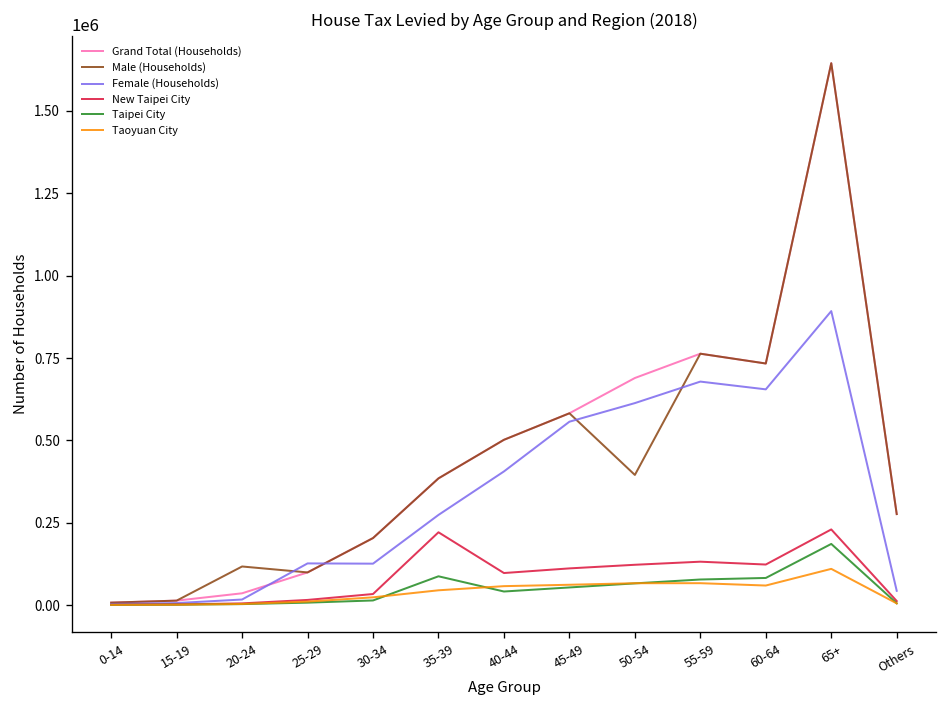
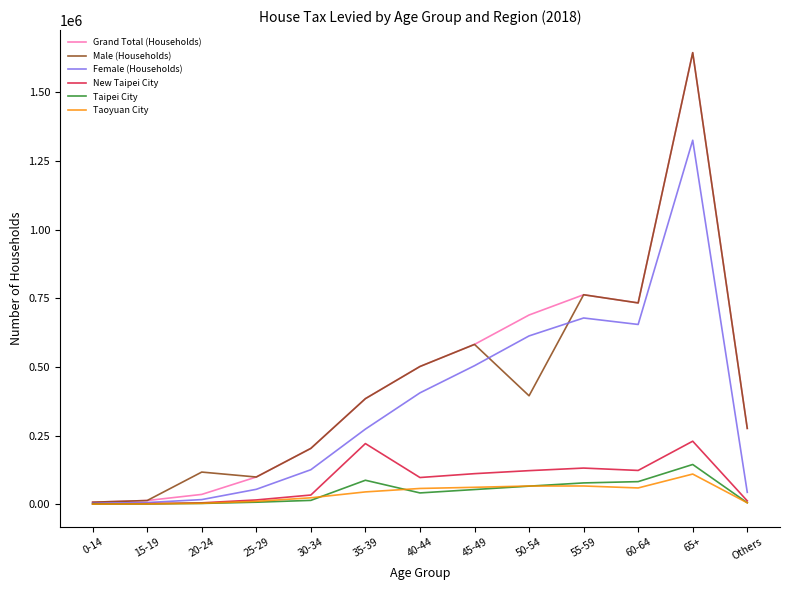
  {
    "Grand Total (Households)": {
      "20-24": 40000,
      "50-54": 690000
    },
    "Male (Households)": {
      "20-24": 120000,
      "50-54": 400000
    },
    "Female (Households)": {
      "20-24": 20000,
-     "25-29": 130000,
+     "25-29": 50000,
      "30-34": 130000,
      "35-39": 270000,
      "40-44": 410000,
-     "45-49": 560000,
+     "45-49": 500000,
      "50-54": 610000,
      "55-59": 680000,
      "60-64": 650000,
-     "65+": 890000,
+     "65+": 1330000,
      "Others": 40000
    },
    "New Taipei City": {
      "30-34": 30000,
      "35-39": 220000,
      "40-44": 100000,
      "45-49": 110000,
      "50-54": 120000,
      "55-59": 130000,
      "60-64": 120000,
      "65+": 230000
    },
    "Taipei City": {
      "30-34": 10000,
      "35-39": 90000,
      "40-44": 40000,
      "55-59": 80000,
      "60-64": 80000,
-     "65+": 190000
+     "65+": 140000
    },
    "Taoyuan City": {
      "30-34": 20000,
      "35-39": 40000,
      "40-44": 60000,
      "55-59": 70000,
      "60-64": 60000,
      "65+": 110000
    }
  }
